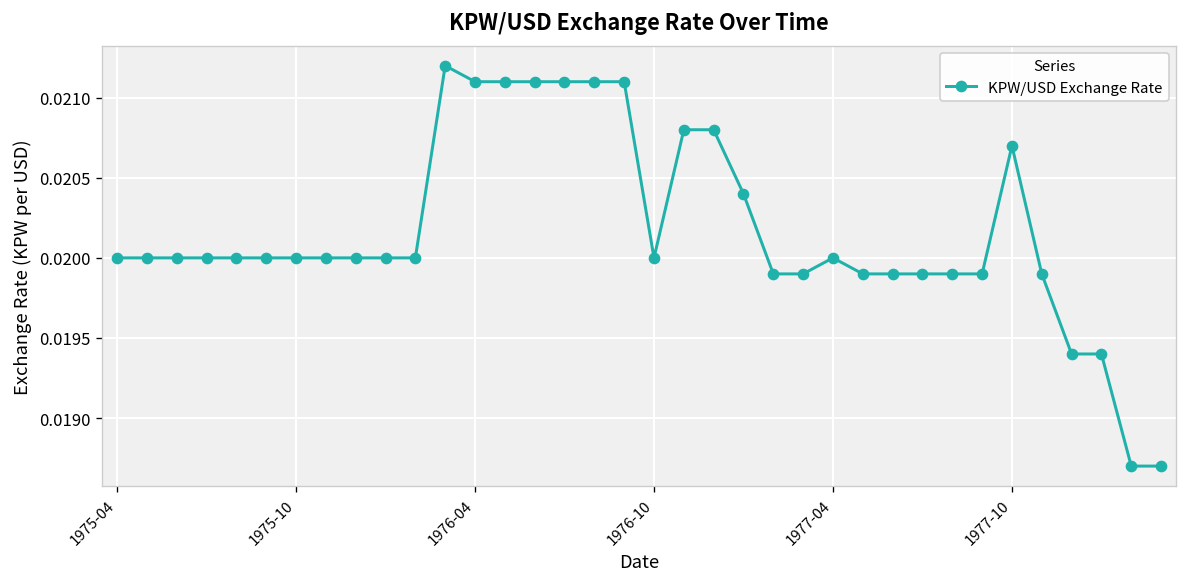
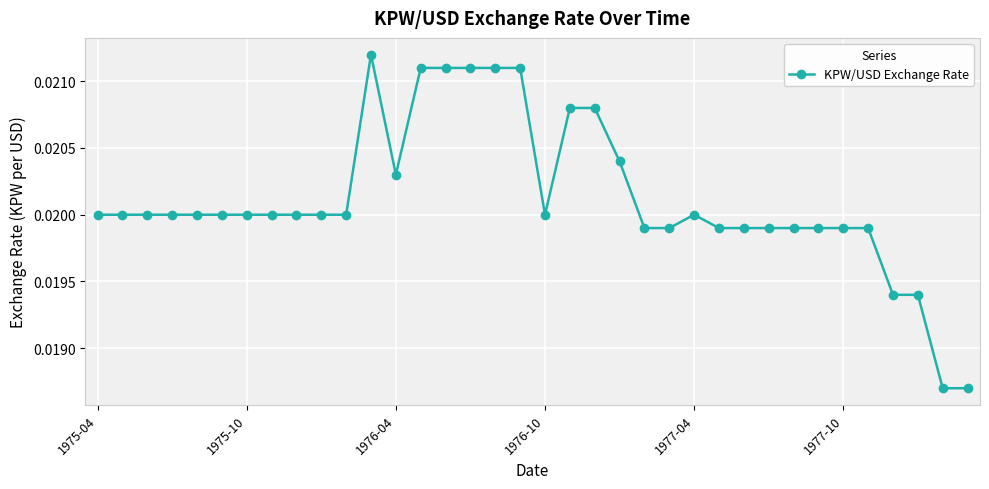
  {
    "1975-04": 0.0200,
    "1975-10": 0.0200,
-   "1976-04": 0.0211,
+   "1976-04": 0.0203,
    "1976-10": 0.0200,
    "1977-04": 0.0200,
-   "1977-10": 0.0207
+   "1977-10": 0.0199
  }
